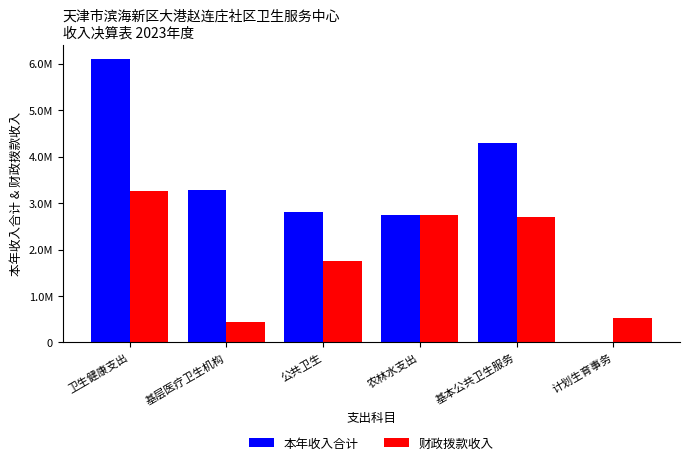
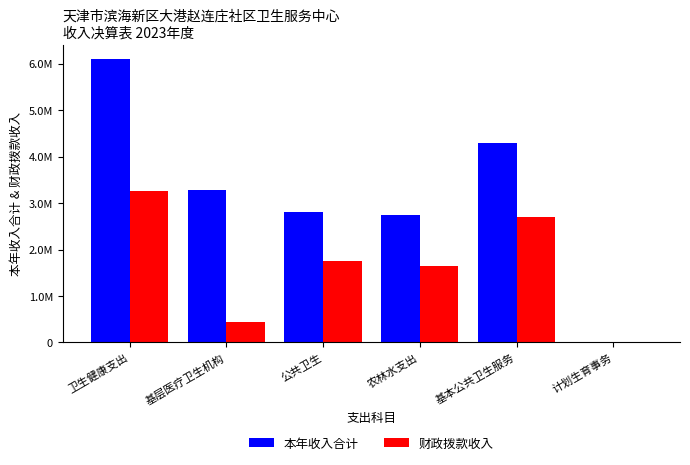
  {
    "本年收入合计": {
      "卫生健康支出": 6100000,
      "基层医疗卫生机构": 3300000,
      "公共卫生": 2800000,
      "农林水支出": 2800000,
      "基本公共卫生服务": 4300000
    },
    "财政拨款收入": {
      "卫生健康支出": 3300000,
      "基层医疗卫生机构": 400000,
      "公共卫生": 1800000,
-     "农林水支出": 2800000,
+     "农林水支出": 1600000,
      "基本公共卫生服务": 2700000,
-     "计划生育事务": 500000
+     "计划生育事务": 0
    }
  }
